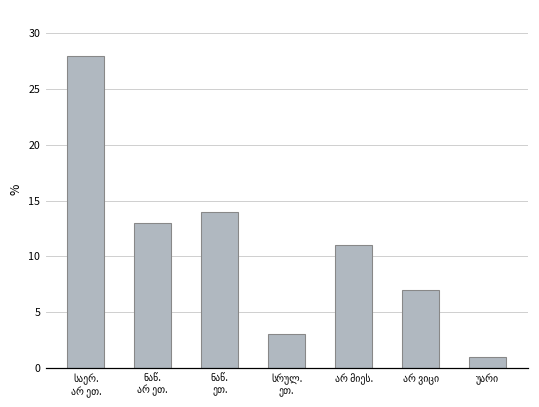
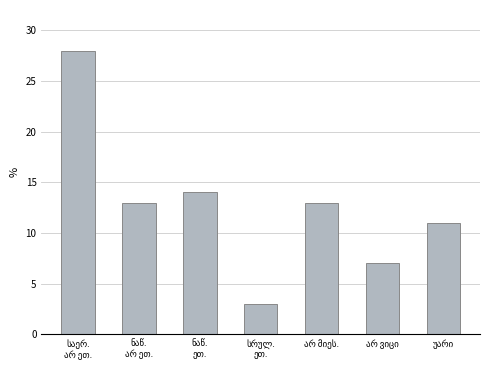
  {
    "საერ. არ ეთ.": 28,
    "ნაწ. არ ეთ.": 13,
    "ნაწ. ეთ.": 14,
    "სრულ. ეთ.": 3,
-   "არ მიეს.": 11,
+   "არ მიეს.": 13,
    "არ ვიცი": 7,
-   "უარი": 1
+   "უარი": 11
  }
